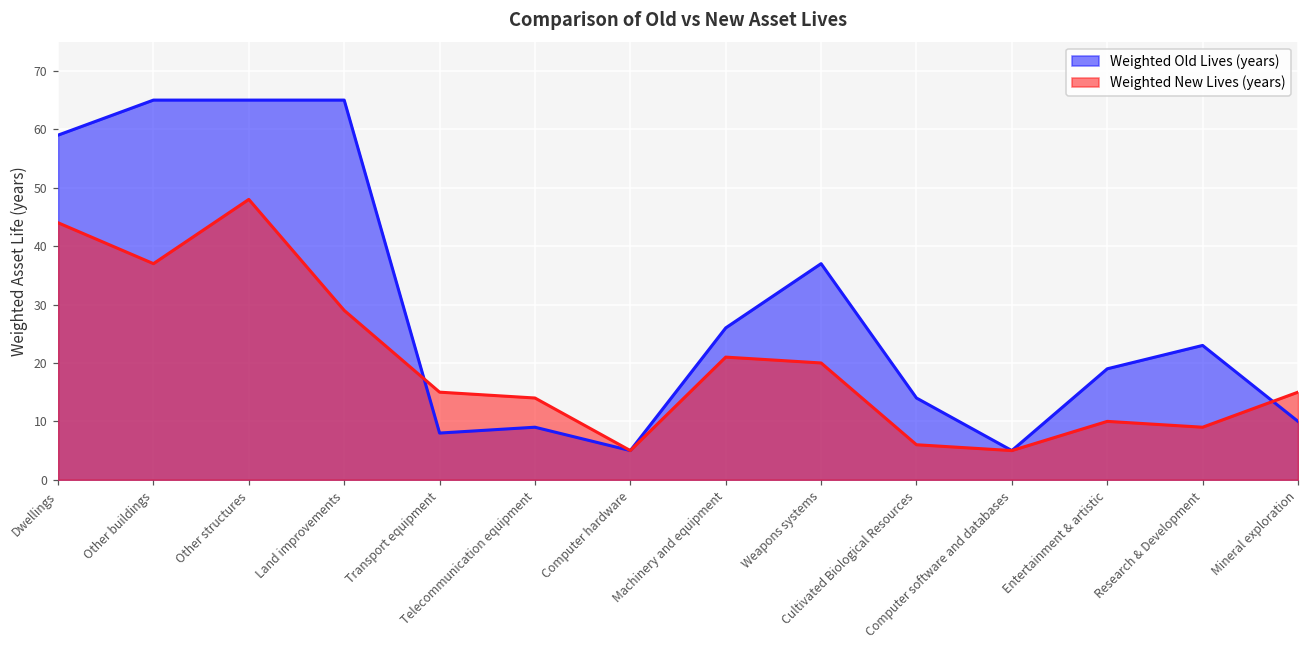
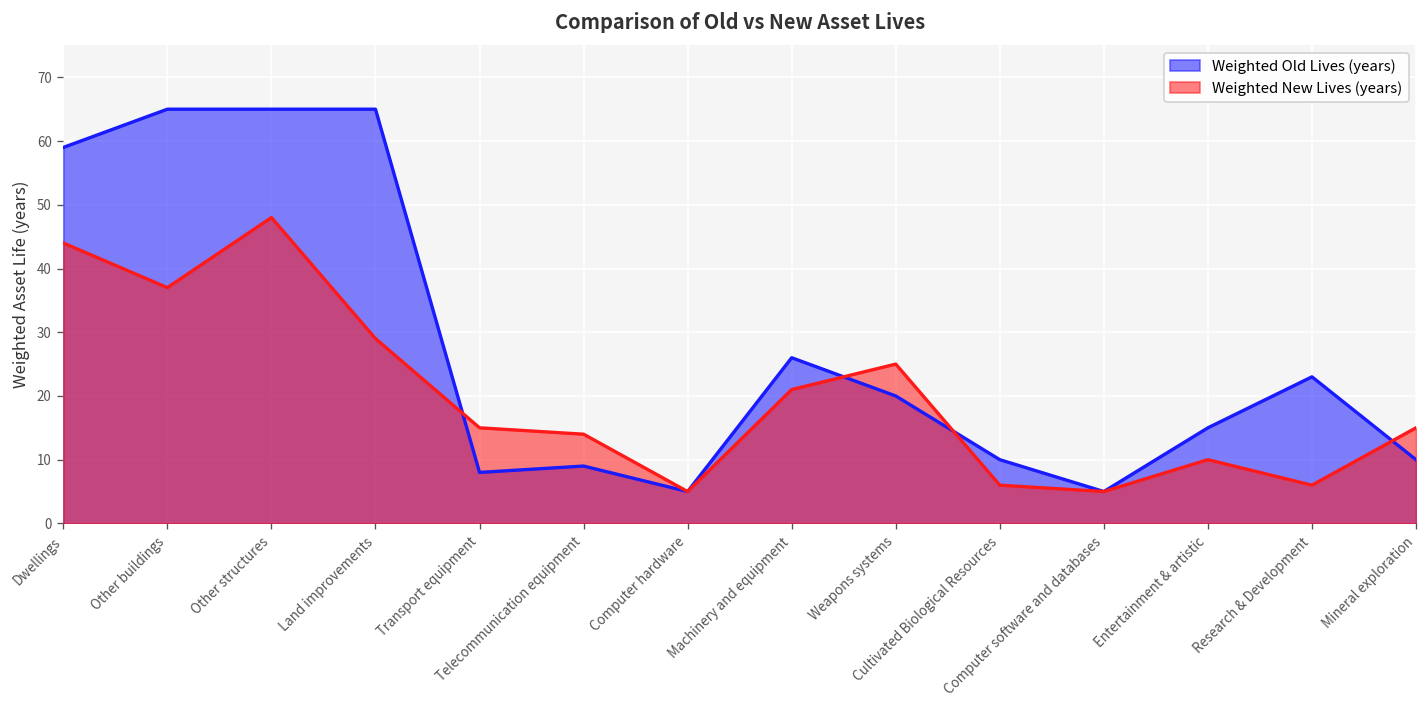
  {
    "Weighted Old Lives (years)": {
      "Dwellings": 59,
      "Other buildings": 65,
      "Other structures": 65,
      "Land improvements": 65,
      "Transport equipment": 8,
      "Telecommunication equipment": 9,
      "Machinery and equipment": 26,
-     "Weapons systems": 37,
-     "Cultivated Biological Resources": 14,
-     "Entertainment & artistic": 19,
+     "Weapons systems": 20,
+     "Cultivated Biological Resources": 10,
+     "Entertainment & artistic": 15,
      "Research & Development": 23,
      "Mineral exploration": 10
    },
    "Weighted New Lives (years)": {
      "Dwellings": 44,
      "Other buildings": 37,
      "Other structures": 48,
      "Land improvements": 29,
      "Transport equipment": 15,
      "Telecommunication equipment": 14,
      "Machinery and equipment": 21,
-     "Weapons systems": 20,
+     "Weapons systems": 25,
      "Cultivated Biological Resources": 6,
      "Entertainment & artistic": 10,
-     "Research & Development": 9,
+     "Research & Development": 6,
      "Mineral exploration": 15
    }
  }
